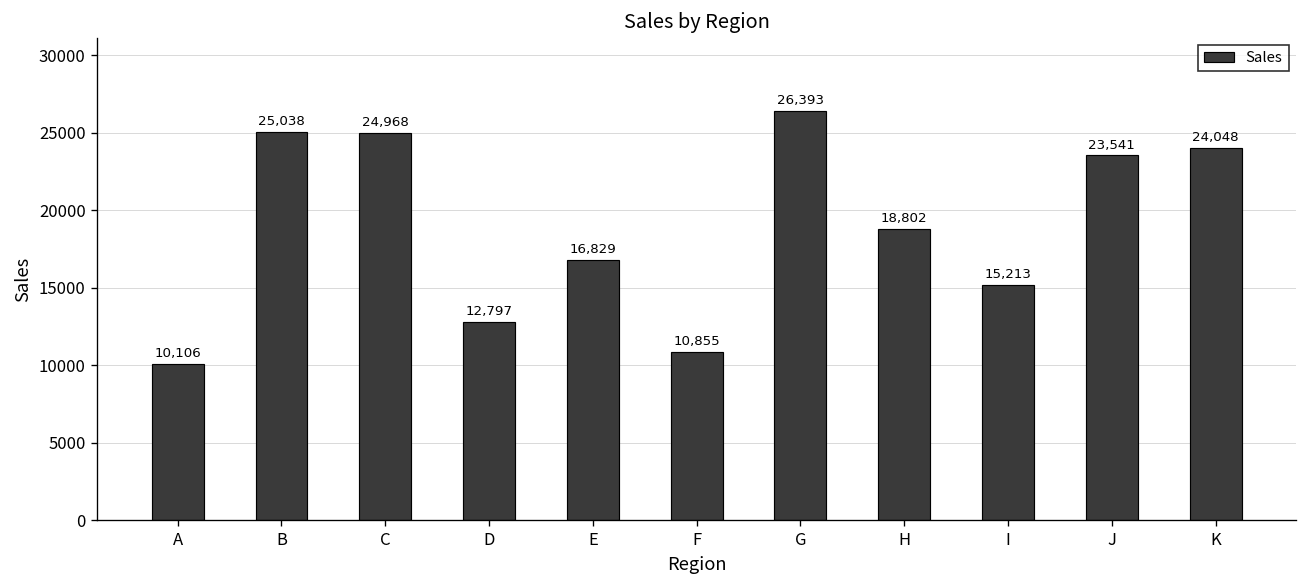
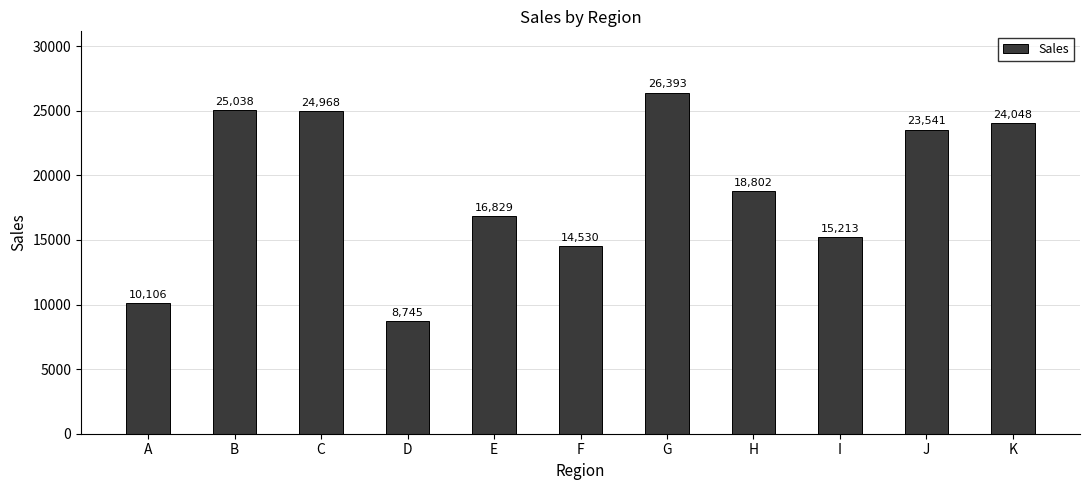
  {
    "A": "10,106",
    "B": "25,038",
    "C": "24,968",
-   "D": "12,797",
+   "D": "8,745",
    "E": "16,829",
-   "F": "10,855",
+   "F": "14,530",
    "G": "26,393",
    "H": "18,802",
    "I": "15,213",
    "J": "23,541",
    "K": "24,048"
  }
